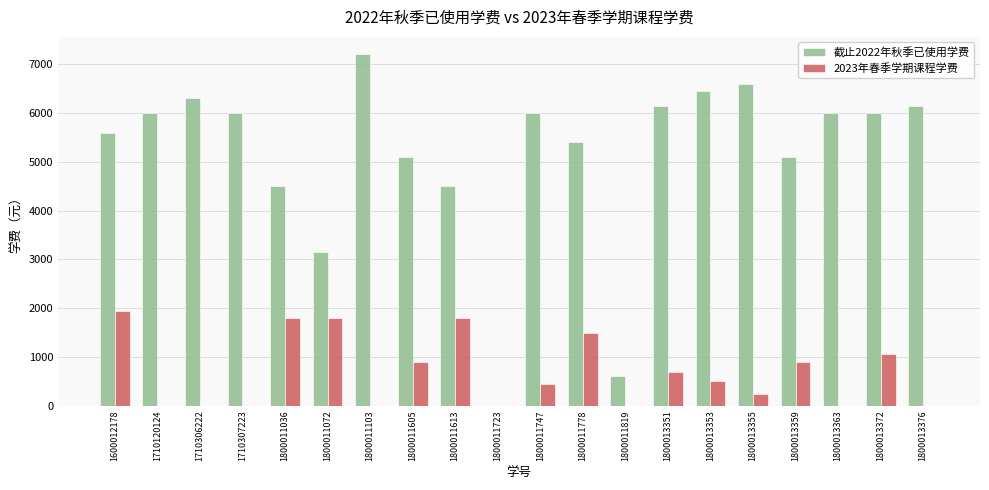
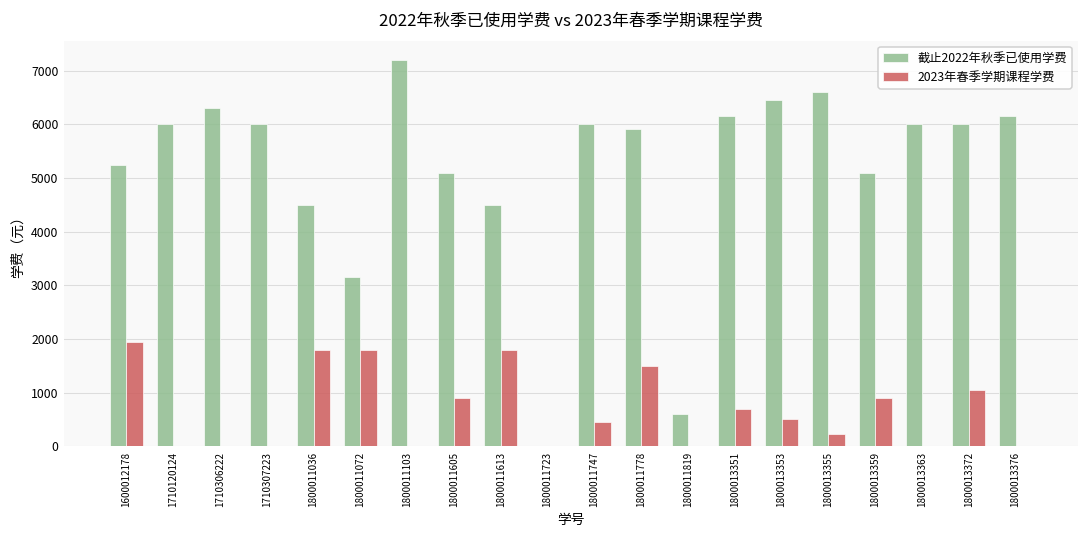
  {
    "截止2022年秋季已使用学费": {
-     "1600012178": 5600,
+     "1600012178": 5300,
      "1710120124": 6000,
      "1710306222": 6300,
      "1710307223": 6000,
      "1800011036": 4500,
      "1800011072": 3200,
      "1800011103": 7200,
      "1800011605": 5100,
      "1800011613": 4500,
      "1800011723": 0,
      "1800011747": 6000,
-     "1800011778": 5400,
+     "1800011778": 5900,
      "1800011819": 600,
      "1800013351": 6200,
      "1800013353": 6500,
      "1800013355": 6600,
      "1800013359": 5100,
      "1800013363": 6000,
      "1800013372": 6000,
      "1800013376": 6200
    },
    "2023年春季学期课程学费": {
      "1600012178": 2000,
      "1710120124": 0,
      "1710306222": 0,
      "1710307223": 0,
      "1800011036": 1800,
      "1800011072": 1800,
      "1800011103": 0,
      "1800011605": 900,
      "1800011613": 1800,
      "1800011723": 0,
      "1800011747": 500,
      "1800011778": 1500,
      "1800011819": 0,
      "1800013351": 700,
      "1800013353": 500,
      "1800013355": 200,
      "1800013359": 900,
      "1800013363": 0,
      "1800013372": 1100,
      "1800013376": 0
    }
  }
